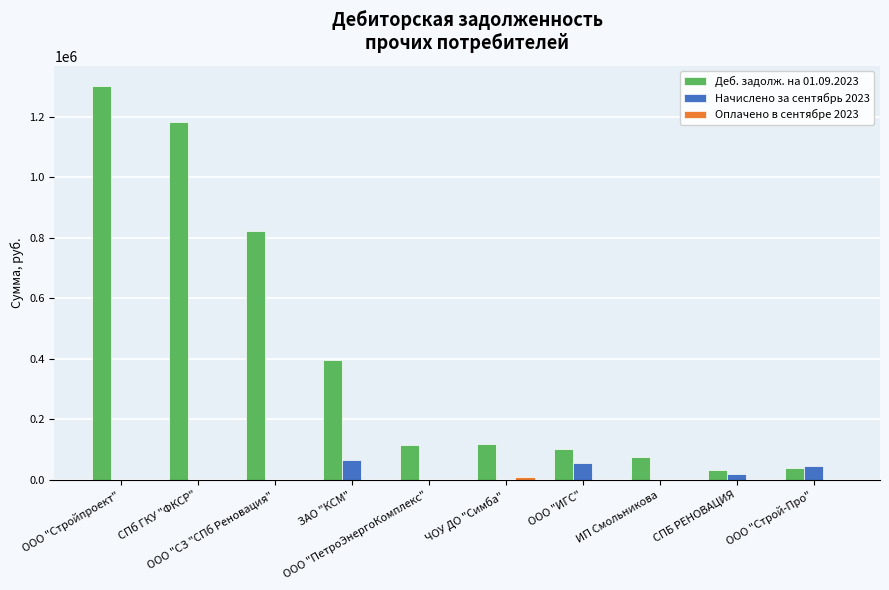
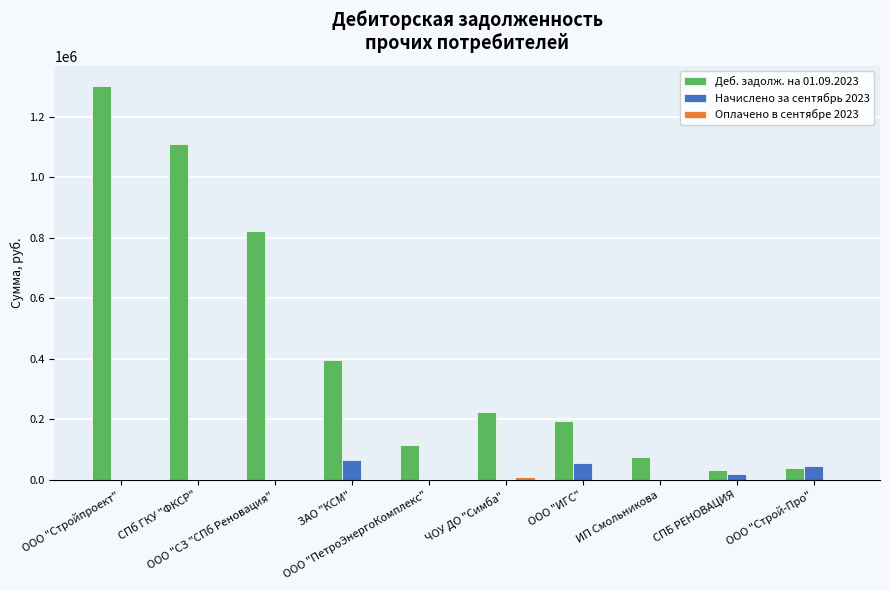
  {
    "Деб. задолж. на 01.09.2023": {
      "ООО \"Стройпроект\"": 1300000,
-     "СПб ГКУ \"ФКСР\"": 1180000,
+     "СПб ГКУ \"ФКСР\"": 1110000,
      "ООО \"СЗ \"СПб Реновация\"": 820000,
      "ЗАО \"КСМ\"": 400000,
      "ООО \"ПетроЭнергоКомплекс\"": 120000,
-     "ЧОУ ДО \"Симба\"": 120000,
-     "ООО \"ИГС\"": 100000,
+     "ЧОУ ДО \"Симба\"": 220000,
+     "ООО \"ИГС\"": 200000,
      "ИП Смольникова": 80000,
      "СПБ РЕНОВАЦИЯ": 30000,
      "ООО \"Строй-Про\"": 40000
    },
    "Начислено за сентябрь 2023": {
      "ООО \"Стройпроект\"": 0,
      "СПб ГКУ \"ФКСР\"": 0,
      "ООО \"СЗ \"СПб Реновация\"": 0,
      "ЗАО \"КСМ\"": 60000,
      "ООО \"ПетроЭнергоКомплекс\"": 0,
      "ЧОУ ДО \"Симба\"": 0,
      "ООО \"ИГС\"": 50000,
      "ИП Смольникова": 0,
      "СПБ РЕНОВАЦИЯ": 20000,
      "ООО \"Строй-Про\"": 50000
    },
    "Оплачено в сентябре 2023": {
      "ООО \"Стройпроект\"": 0,
      "СПб ГКУ \"ФКСР\"": 0,
      "ООО \"СЗ \"СПб Реновация\"": 0,
      "ЗАО \"КСМ\"": 0,
      "ООО \"ПетроЭнергоКомплекс\"": 0,
      "ЧОУ ДО \"Симба\"": 10000,
      "ООО \"ИГС\"": 0,
      "ИП Смольникова": 0,
      "СПБ РЕНОВАЦИЯ": 0,
      "ООО \"Строй-Про\"": 0
    }
  }
